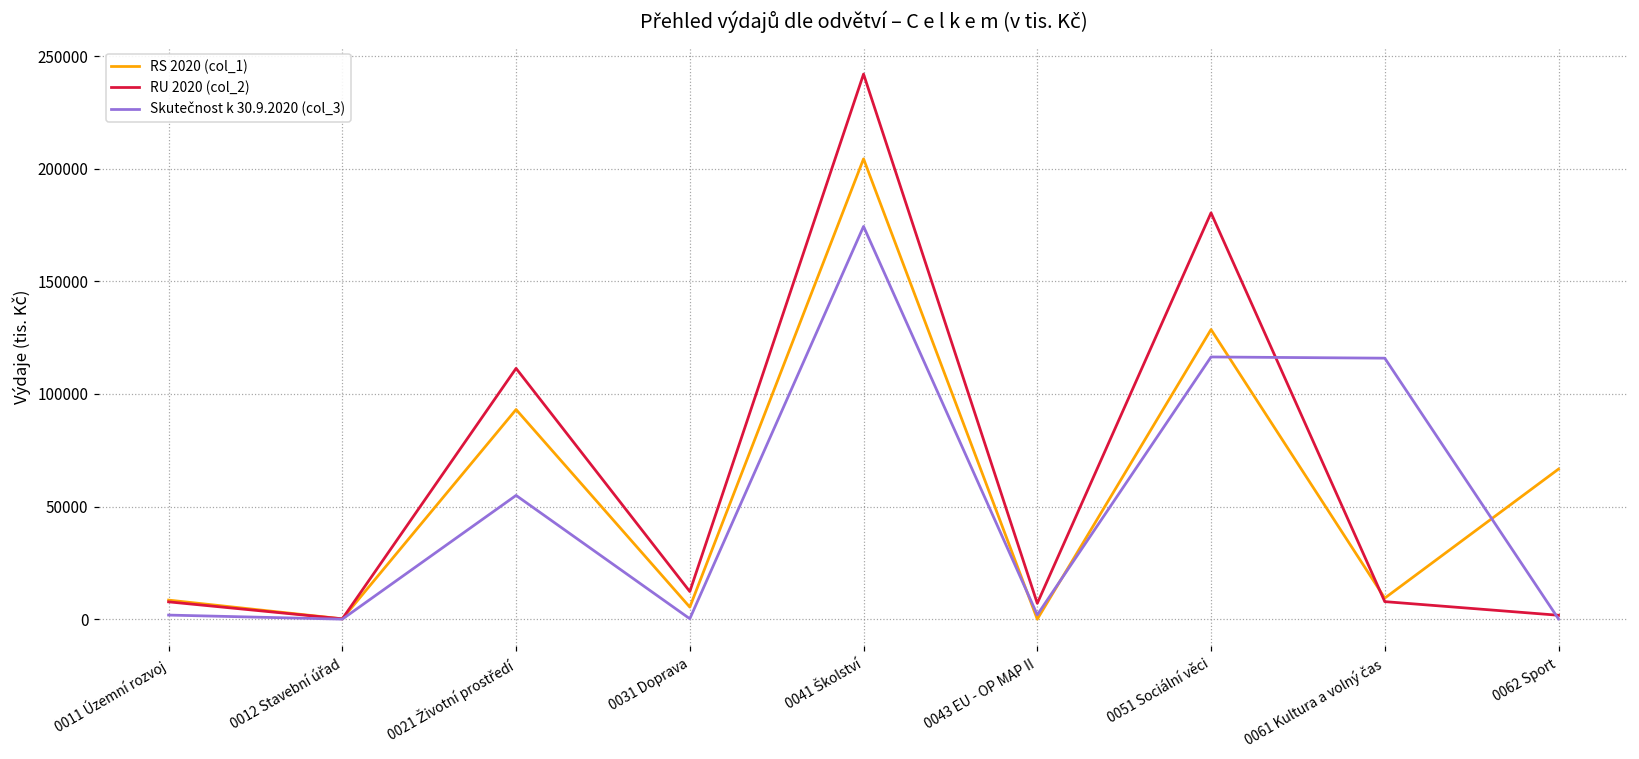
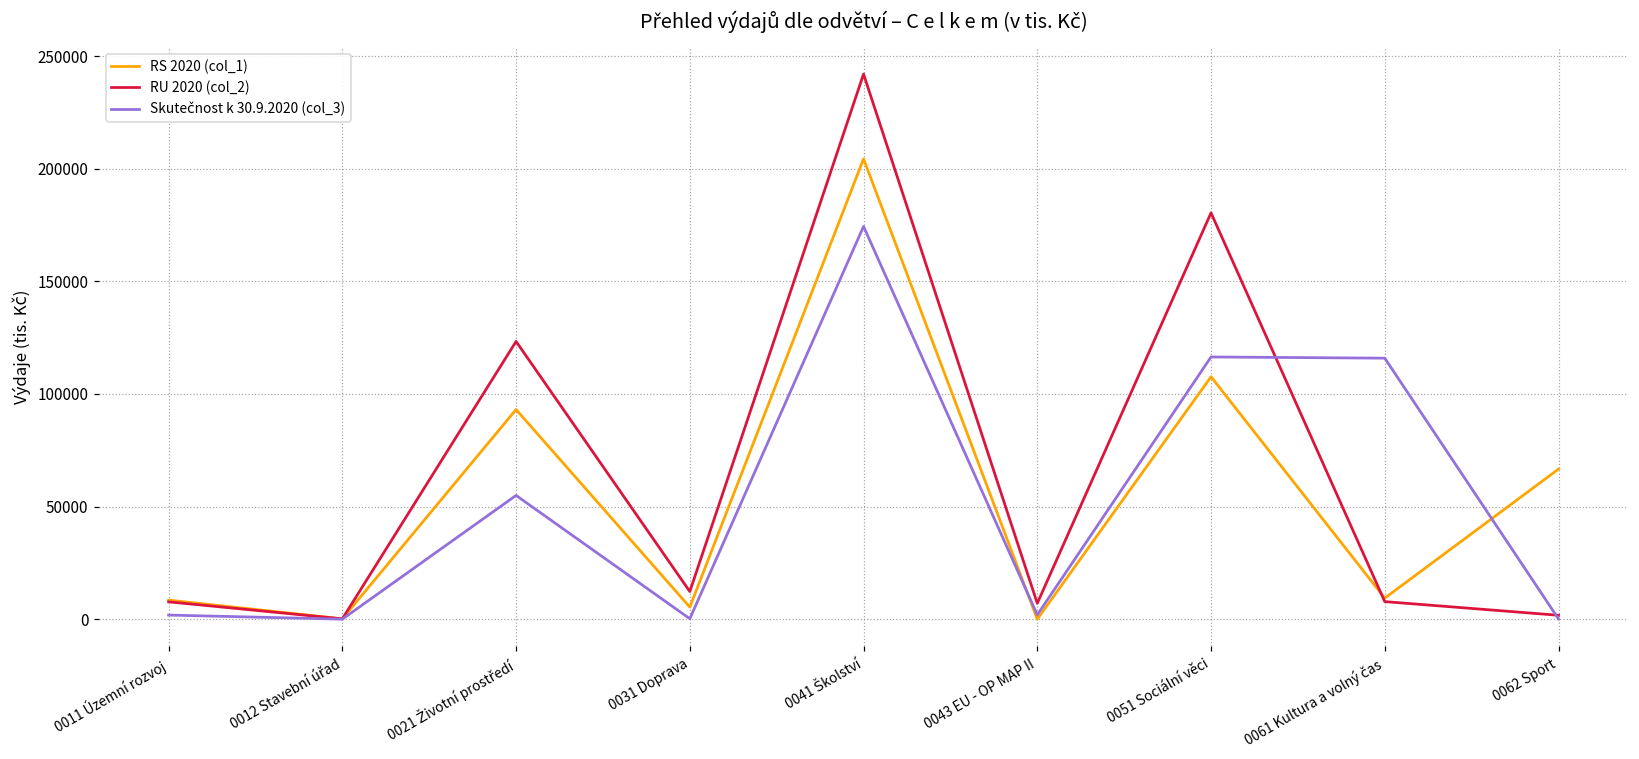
  {
    "RS 2020 (col_1)": {
      "0021 Životní prostředí": 93000,
      "0031 Doprava": 5000,
      "0041 Školství": 204000,
      "0043 EU - OP MAP II": 0,
-     "0051 Sociální věci": 129000,
+     "0051 Sociální věci": 108000,
      "0061 Kultura a volný čas": 9000,
      "0062 Sport": 67000
    },
    "RU 2020 (col_2)": {
-     "0021 Životní prostředí": 111000,
+     "0021 Životní prostředí": 123000,
      "0031 Doprava": 12000,
      "0041 Školství": 242000,
      "0043 EU - OP MAP II": 7000,
      "0051 Sociální věci": 180000,
      "0061 Kultura a volný čas": 8000,
      "0062 Sport": 2000
    },
    "Skutečnost k 30.9.2020 (col_3)": {
      "0011 Územní rozvoj": 2000,
      "0021 Životní prostředí": 55000,
      "0031 Doprava": 0,
      "0041 Školství": 174000,
      "0043 EU - OP MAP II": 2000,
      "0051 Sociální věci": 116000,
      "0061 Kultura a volný čas": 116000,
      "0062 Sport": 0
    }
  }
